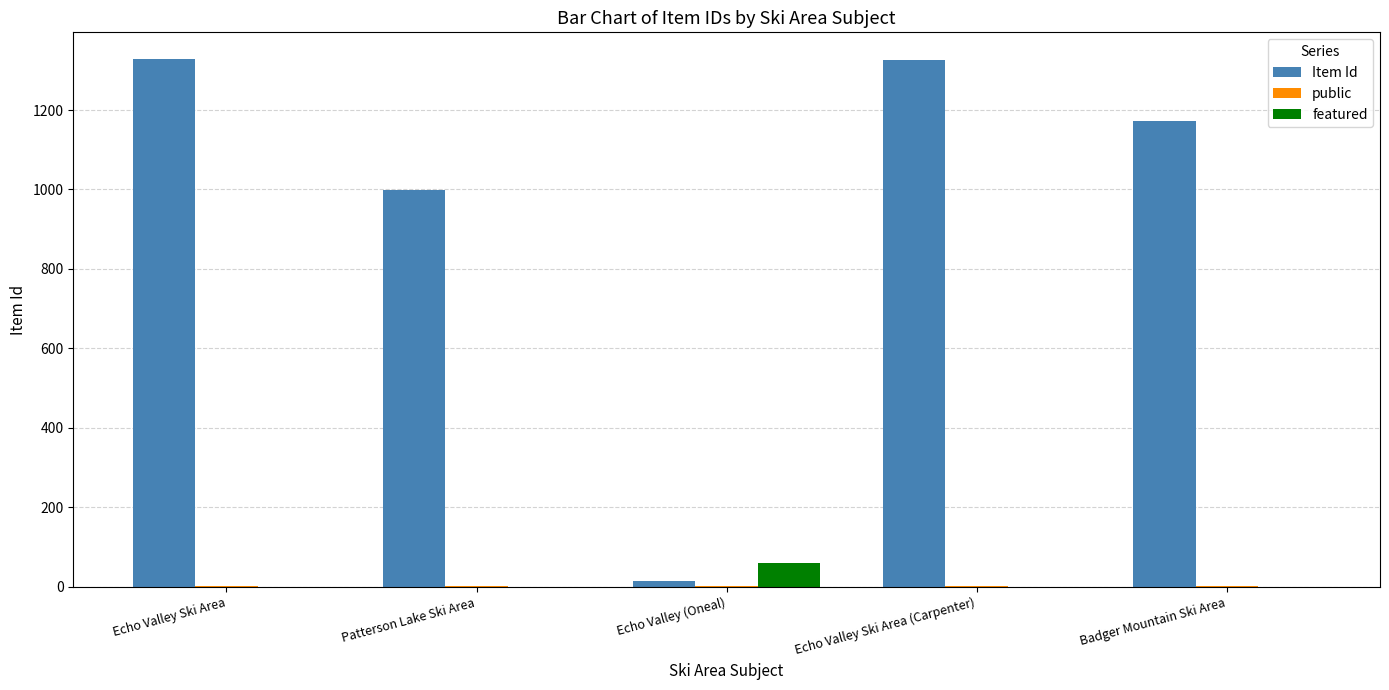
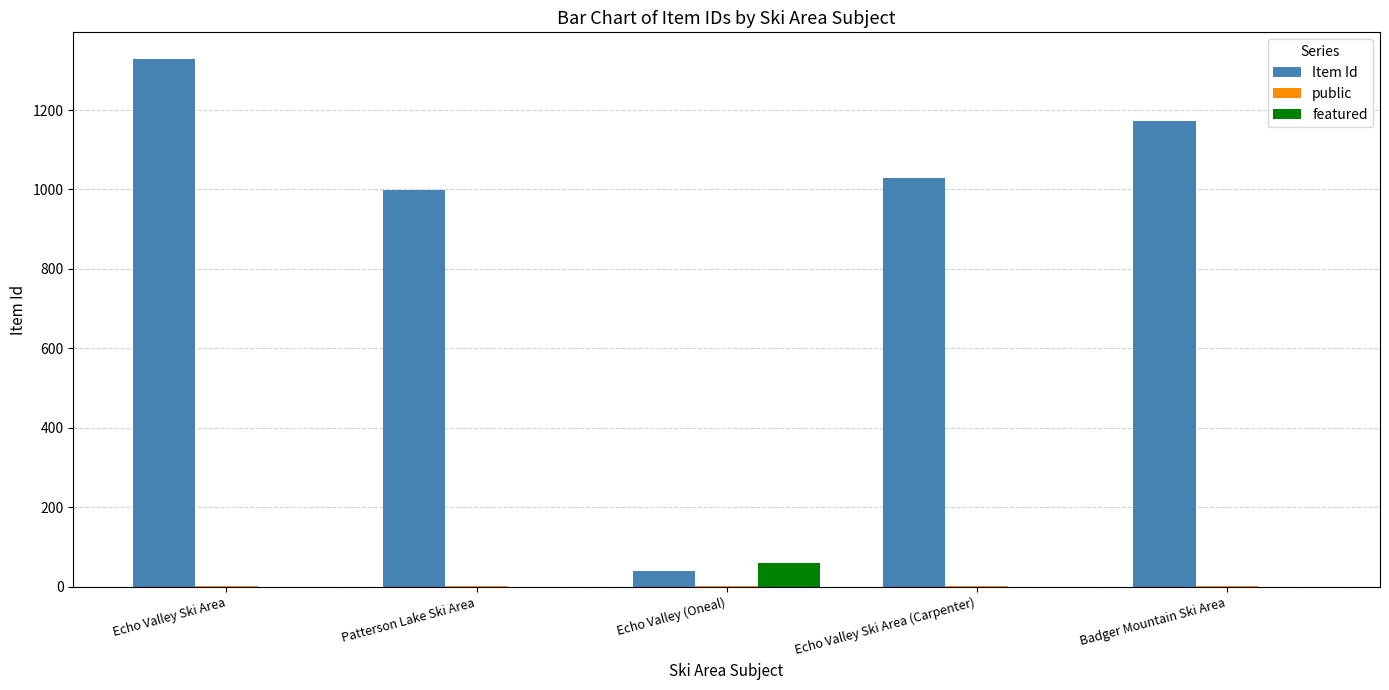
  {
    "Item Id": {
      "Echo Valley Ski Area": 1330,
      "Patterson Lake Ski Area": 1000,
-     "Echo Valley (Oneal)": 10,
-     "Echo Valley Ski Area (Carpenter)": 1330,
+     "Echo Valley (Oneal)": 40,
+     "Echo Valley Ski Area (Carpenter)": 1030,
      "Badger Mountain Ski Area": 1170
    },
    "featured": {
      "Echo Valley Ski Area": 0,
      "Patterson Lake Ski Area": 0,
      "Echo Valley (Oneal)": 60,
      "Echo Valley Ski Area (Carpenter)": 0,
      "Badger Mountain Ski Area": 0
    }
  }
